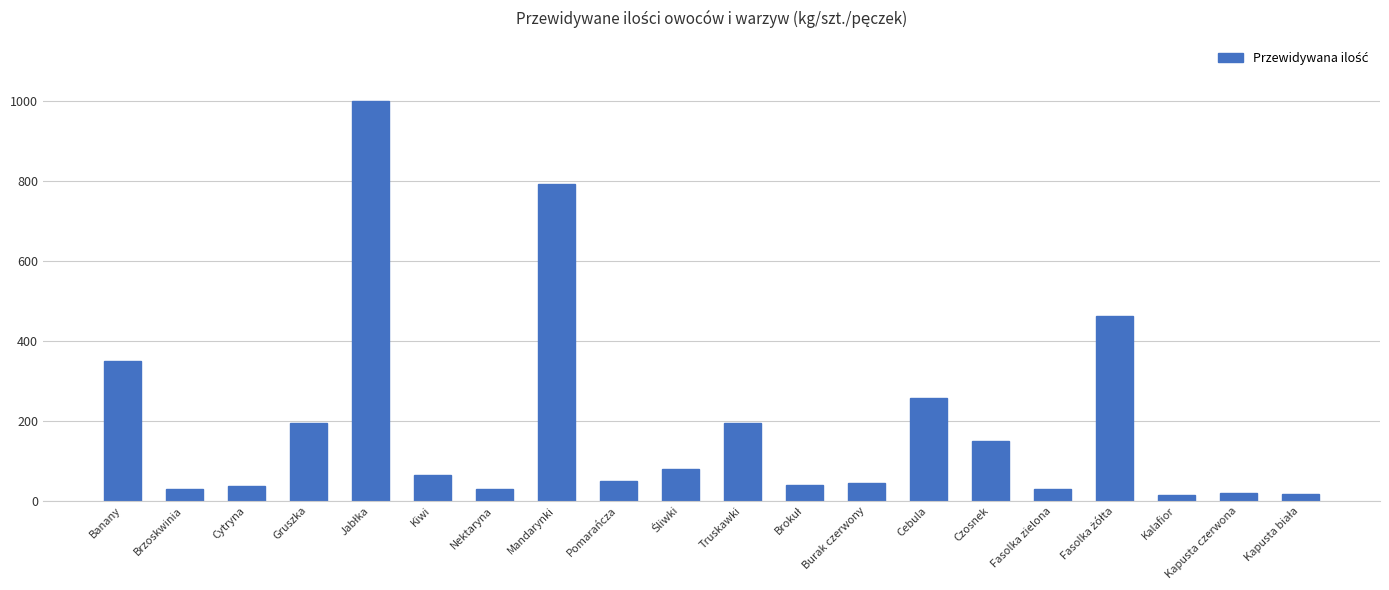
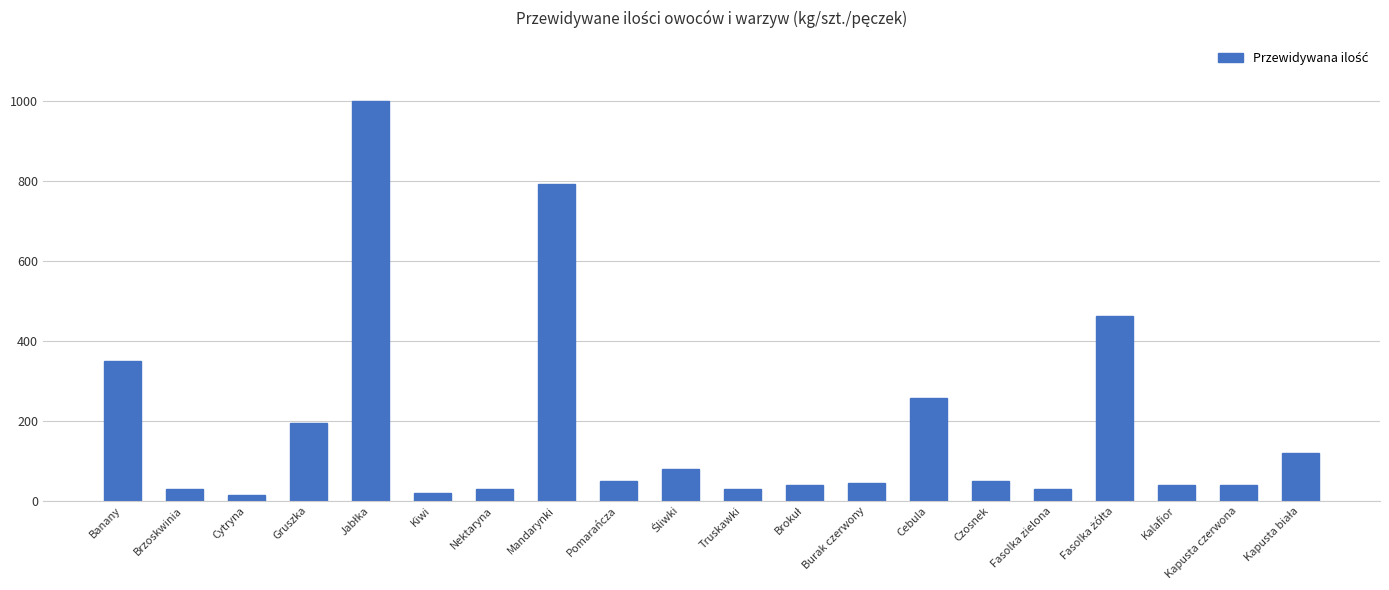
  {
    "Banany": 350,
    "Brzoskwinia": 30,
-   "Cytryna": 40,
+   "Cytryna": 20,
    "Gruszka": 190,
    "Jabłka": 1000,
-   "Kiwi": 60,
+   "Kiwi": 20,
    "Nektaryna": 30,
    "Mandarynki": 790,
    "Pomarańcza": 50,
    "Śliwki": 80,
-   "Truskawki": 190,
+   "Truskawki": 30,
    "Brokuł": 40,
    "Burak czerwony": 40,
    "Cebula": 260,
-   "Czosnek": 150,
+   "Czosnek": 50,
    "Fasolka zielona": 30,
    "Fasolka żółta": 460,
-   "Kalafior": 20,
-   "Kapusta czerwona": 20,
-   "Kapusta biała": 20
+   "Kalafior": 40,
+   "Kapusta czerwona": 40,
+   "Kapusta biała": 120
  }
